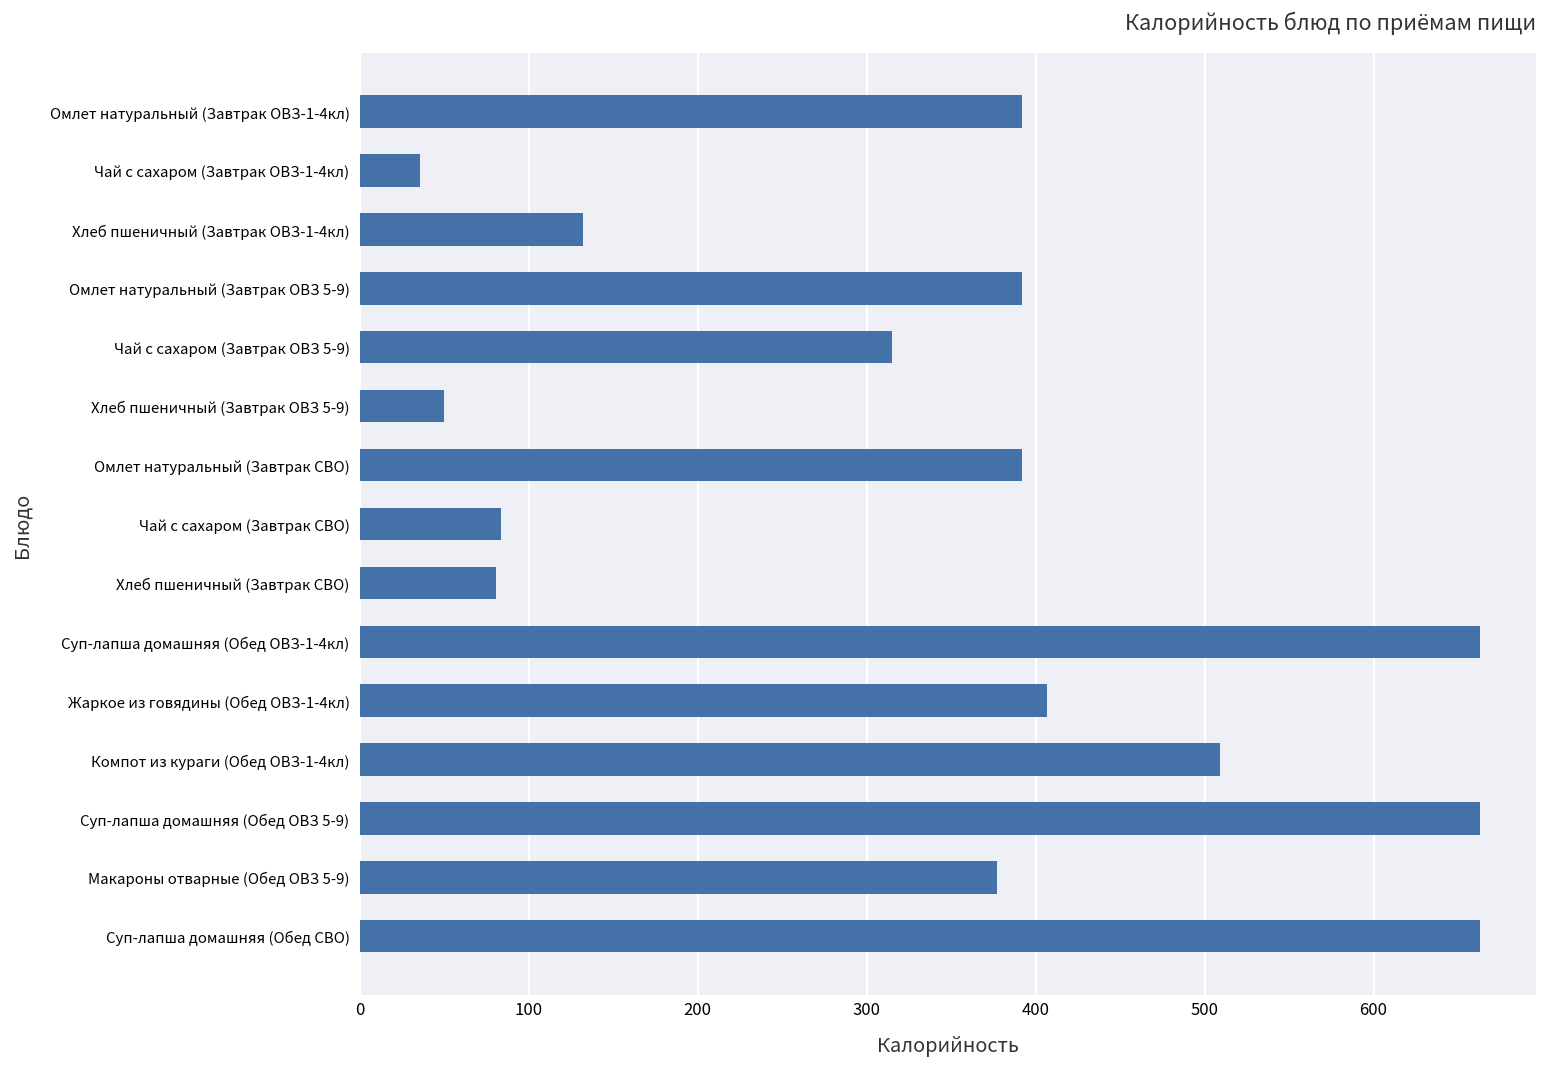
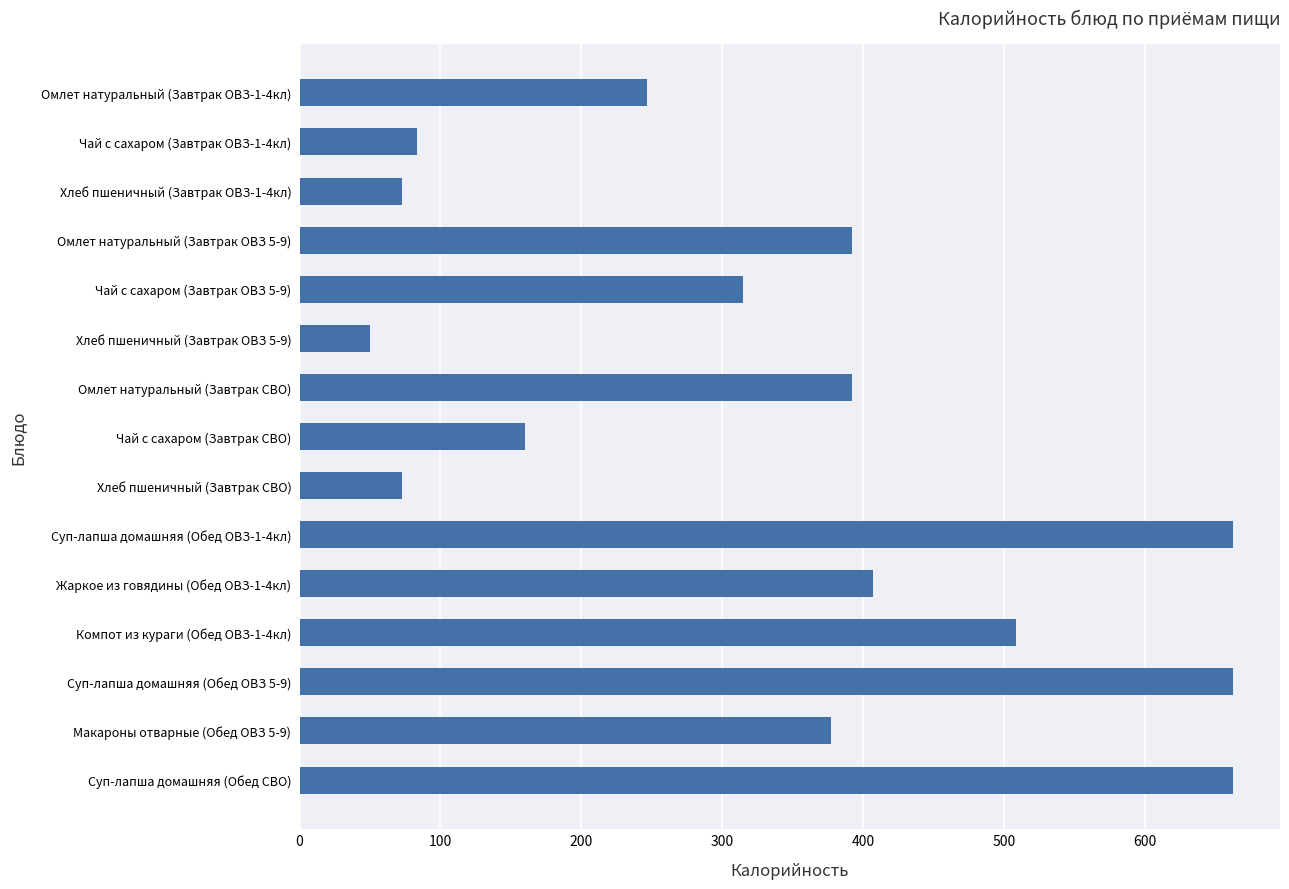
  {
-   "Омлет натуральный (Завтрак ОВЗ-1-4кл)": 392,
-   "Чай с сахаром (Завтрак ОВЗ-1-4кл)": 36,
-   "Хлеб пшеничный (Завтрак ОВЗ-1-4кл)": 132,
+   "Омлет натуральный (Завтрак ОВЗ-1-4кл)": 247,
+   "Чай с сахаром (Завтрак ОВЗ-1-4кл)": 84,
+   "Хлеб пшеничный (Завтрак ОВЗ-1-4кл)": 73,
    "Омлет натуральный (Завтрак ОВЗ 5-9)": 392,
    "Чай с сахаром (Завтрак ОВЗ 5-9)": 315,
    "Хлеб пшеничный (Завтрак ОВЗ 5-9)": 50,
    "Омлет натуральный (Завтрак СВО)": 392,
-   "Чай с сахаром (Завтрак СВО)": 84,
-   "Хлеб пшеничный (Завтрак СВО)": 81,
+   "Чай с сахаром (Завтрак СВО)": 160,
+   "Хлеб пшеничный (Завтрак СВО)": 73,
    "Суп-лапша домашняя (Обед ОВЗ-1-4кл)": 663,
    "Жаркое из говядины (Обед ОВЗ-1-4кл)": 407,
    "Компот из кураги (Обед ОВЗ-1-4кл)": 509,
    "Суп-лапша домашняя (Обед ОВЗ 5-9)": 663,
    "Макароны отварные (Обед ОВЗ 5-9)": 377,
    "Суп-лапша домашняя (Обед СВО)": 663
  }
